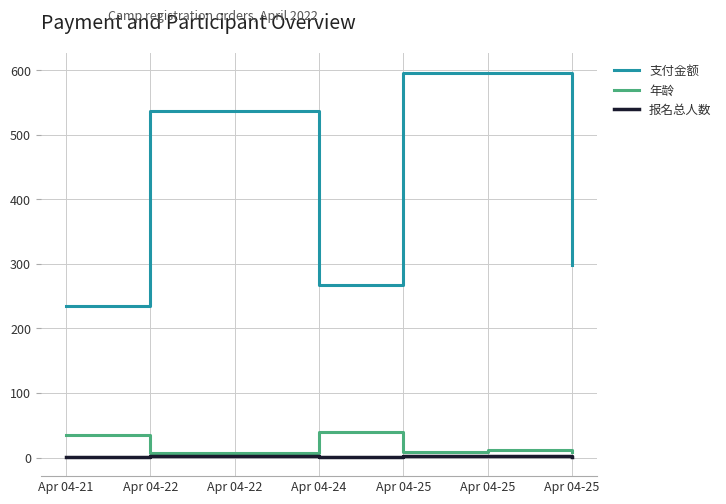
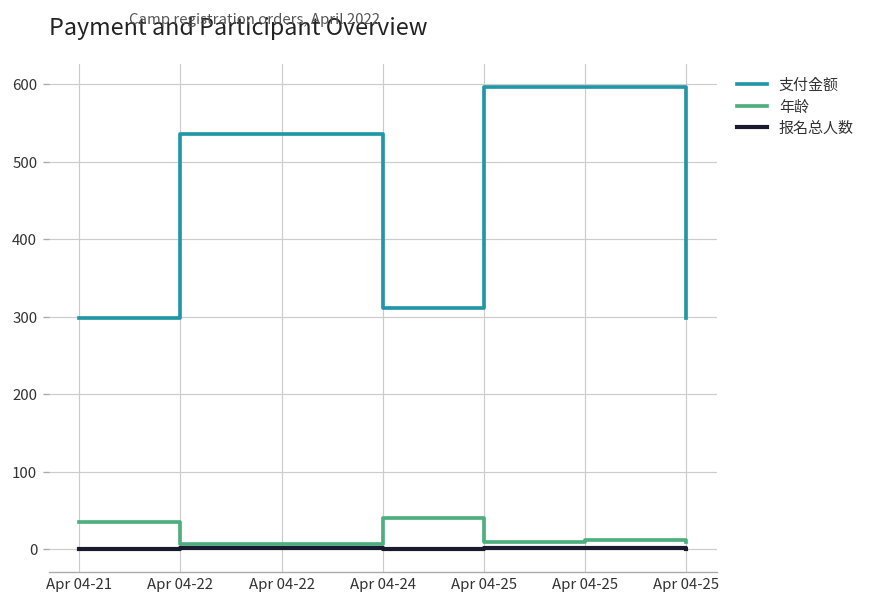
  {
    "支付金额": {
-     "Apr 04-21": 230,
-     "Apr 04-24": 270
+     "Apr 04-21": 300,
+     "Apr 04-24": 310
    },
    "年龄": {
      "Apr 04-21": 40,
      "Apr 04-24": 40
    },
    "报名总人数": {
      "Apr 04-21": 0,
      "Apr 04-24": 0
    }
  }
